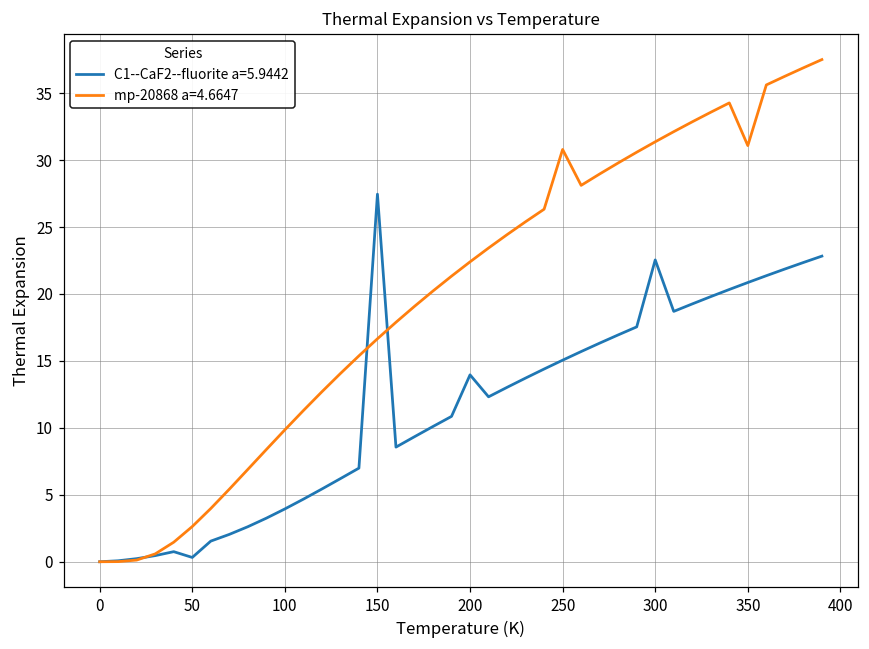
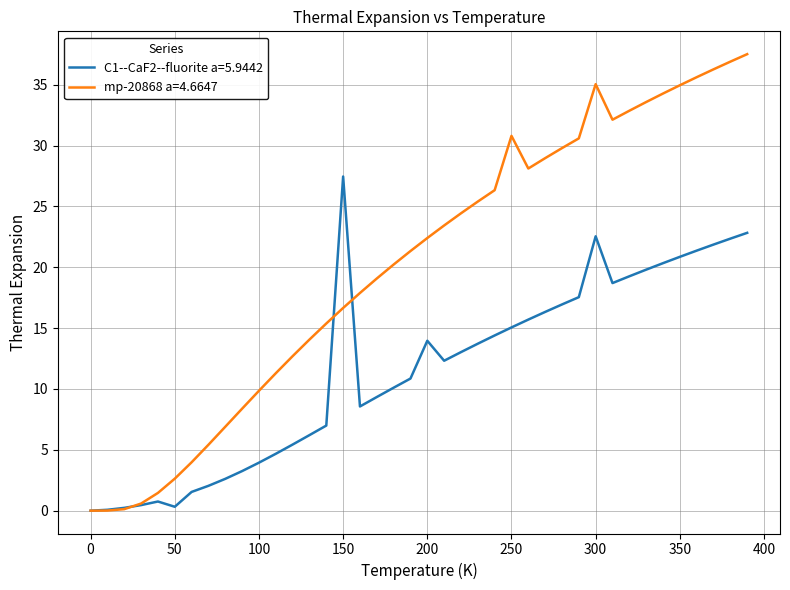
  {
    "C1--CaF2--fluorite a=5.9442": {
      "50": 0.3,
      "100": 3.9,
      "150": 27.5,
      "200": 14.0,
      "250": 15.1,
      "300": 22.5,
      "350": 20.9
    },
    "mp-20868 a=4.6647": {
      "50": 2.6,
      "100": 9.8,
      "150": 16.7,
      "200": 22.4,
      "250": 30.8,
-     "300": 31.4,
-     "350": 31.1
+     "300": 35.0,
+     "350": 34.9
    }
  }
